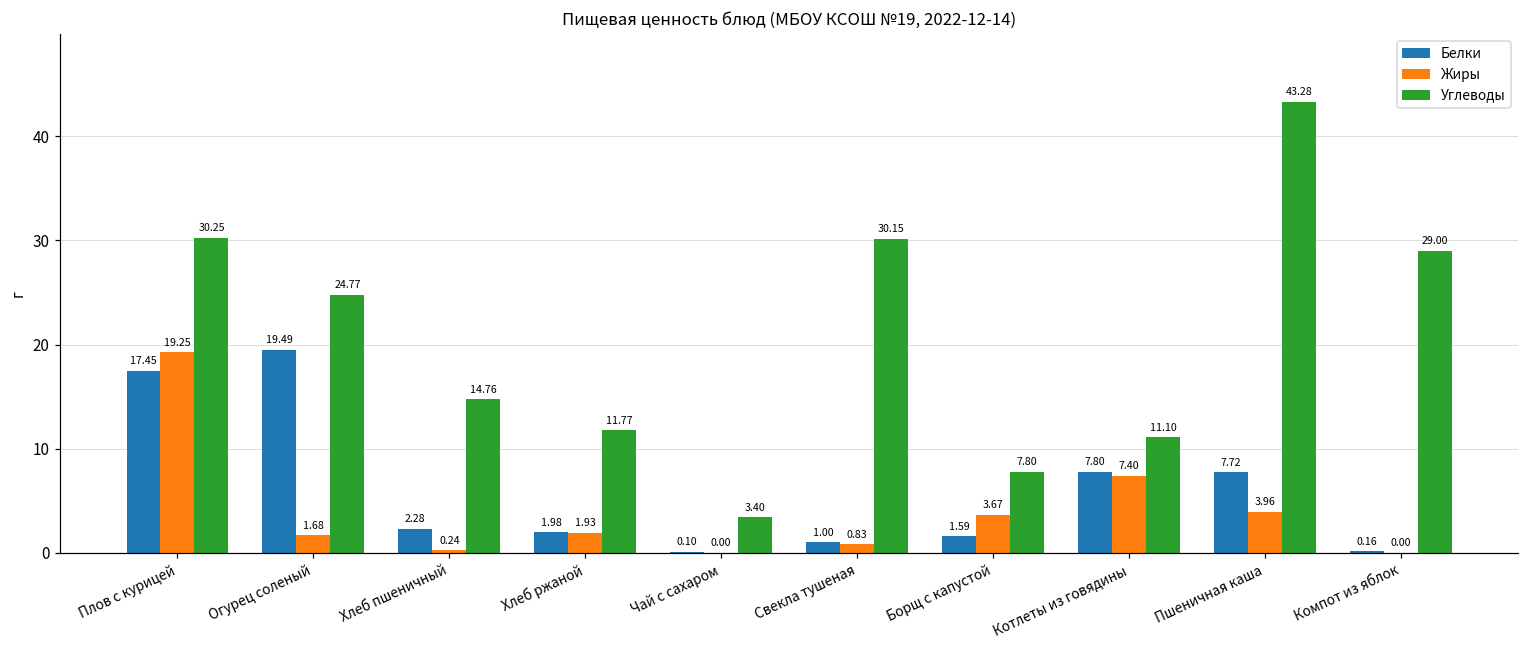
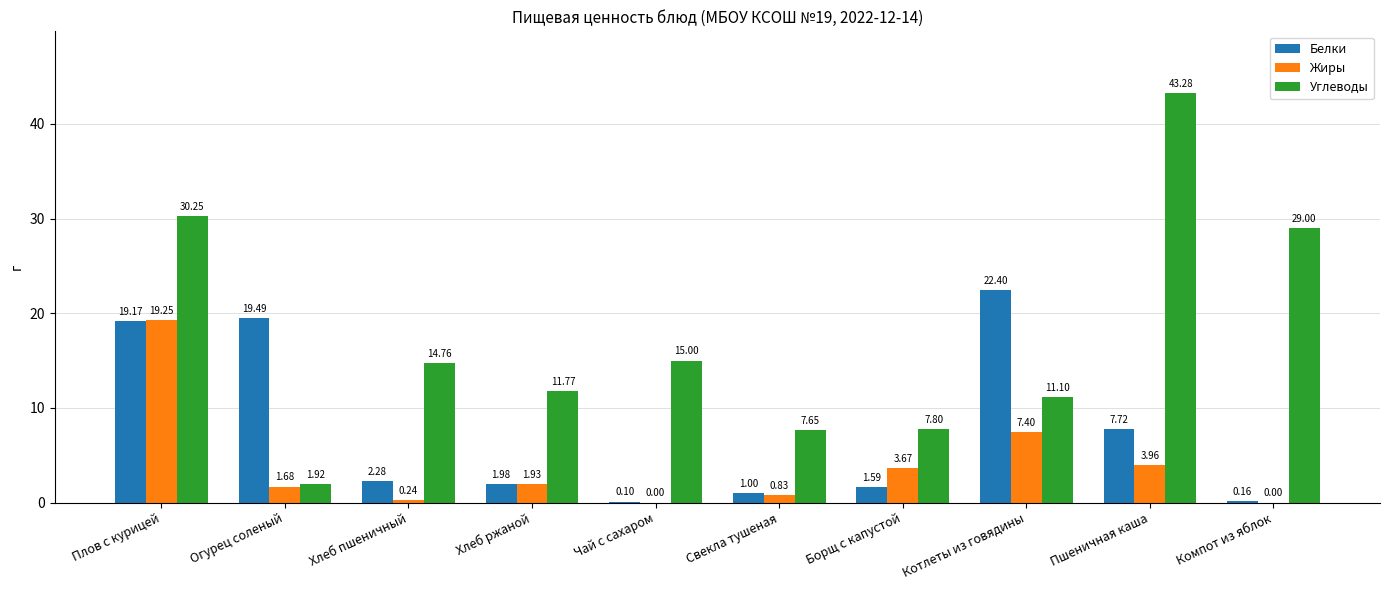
  {
    "Белки": {
-     "Плов с курицей": 17.45,
+     "Плов с курицей": 19.17,
      "Огурец соленый": 19.49,
      "Хлеб пшеничный": 2.28,
      "Хлеб ржаной": 1.98,
      "Чай с сахаром": 0.10,
      "Свекла тушеная": 1.00,
      "Борщ с капустой": 1.59,
-     "Котлеты из говядины": 7.80,
+     "Котлеты из говядины": 22.40,
      "Пшеничная каша": 7.72,
      "Компот из яблок": 0.16
    },
    "Жиры": {
      "Плов с курицей": 19.25,
      "Огурец соленый": 1.68,
      "Хлеб пшеничный": 0.24,
      "Хлеб ржаной": 1.93,
      "Чай с сахаром": 0.00,
      "Свекла тушеная": 0.83,
      "Борщ с капустой": 3.67,
      "Котлеты из говядины": 7.40,
      "Пшеничная каша": 3.96,
      "Компот из яблок": 0.00
    },
    "Углеводы": {
      "Плов с курицей": 30.25,
-     "Огурец соленый": 24.77,
+     "Огурец соленый": 1.92,
      "Хлеб пшеничный": 14.76,
      "Хлеб ржаной": 11.77,
-     "Чай с сахаром": 3.40,
-     "Свекла тушеная": 30.15,
+     "Чай с сахаром": 15.00,
+     "Свекла тушеная": 7.65,
      "Борщ с капустой": 7.80,
      "Котлеты из говядины": 11.10,
      "Пшеничная каша": 43.28,
      "Компот из яблок": 29.00
    }
  }
